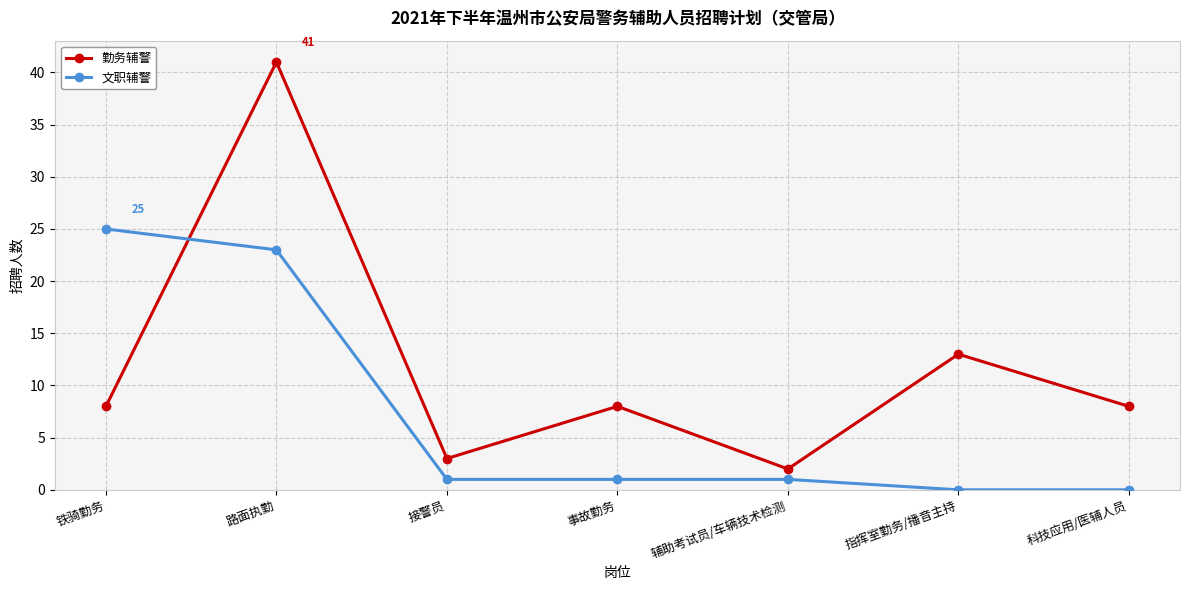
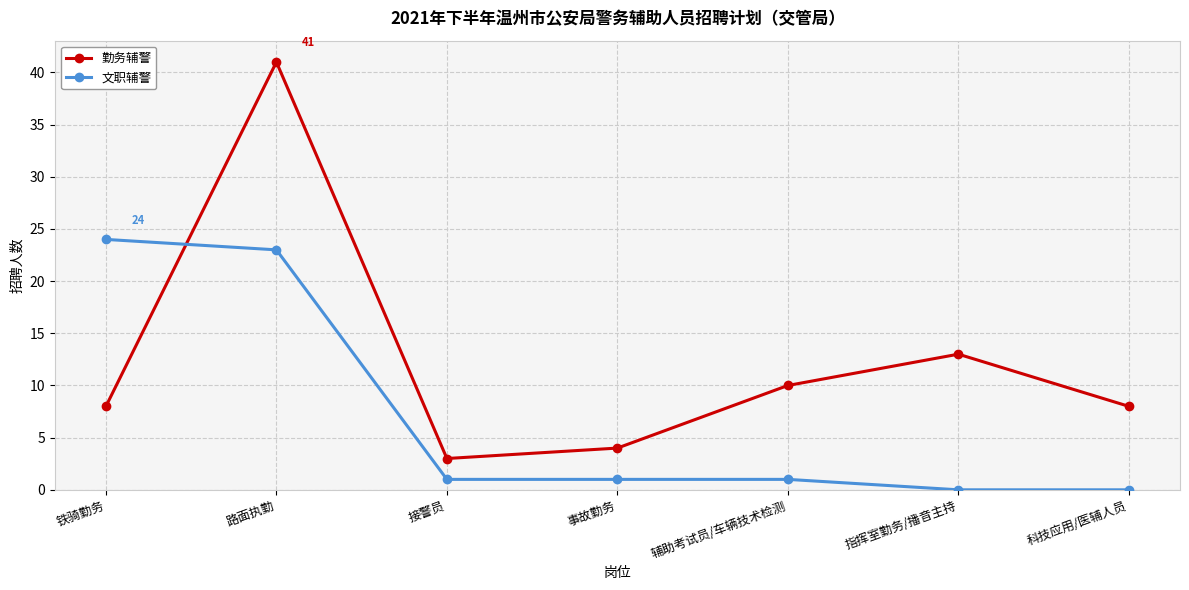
  {
    "勤务辅警": {
      "铁骑勤务": 8,
      "接警员": 3,
-     "事故勤务": 8,
-     "辅助考试员/车辆技术检测": 2,
+     "事故勤务": 4,
+     "辅助考试员/车辆技术检测": 10,
      "指挥室勤务/播音主持": 13,
      "科技应用/医辅人员": 8
    },
    "文职辅警": {
-     "铁骑勤务": 25
+     "铁骑勤务": 24
    }
  }
